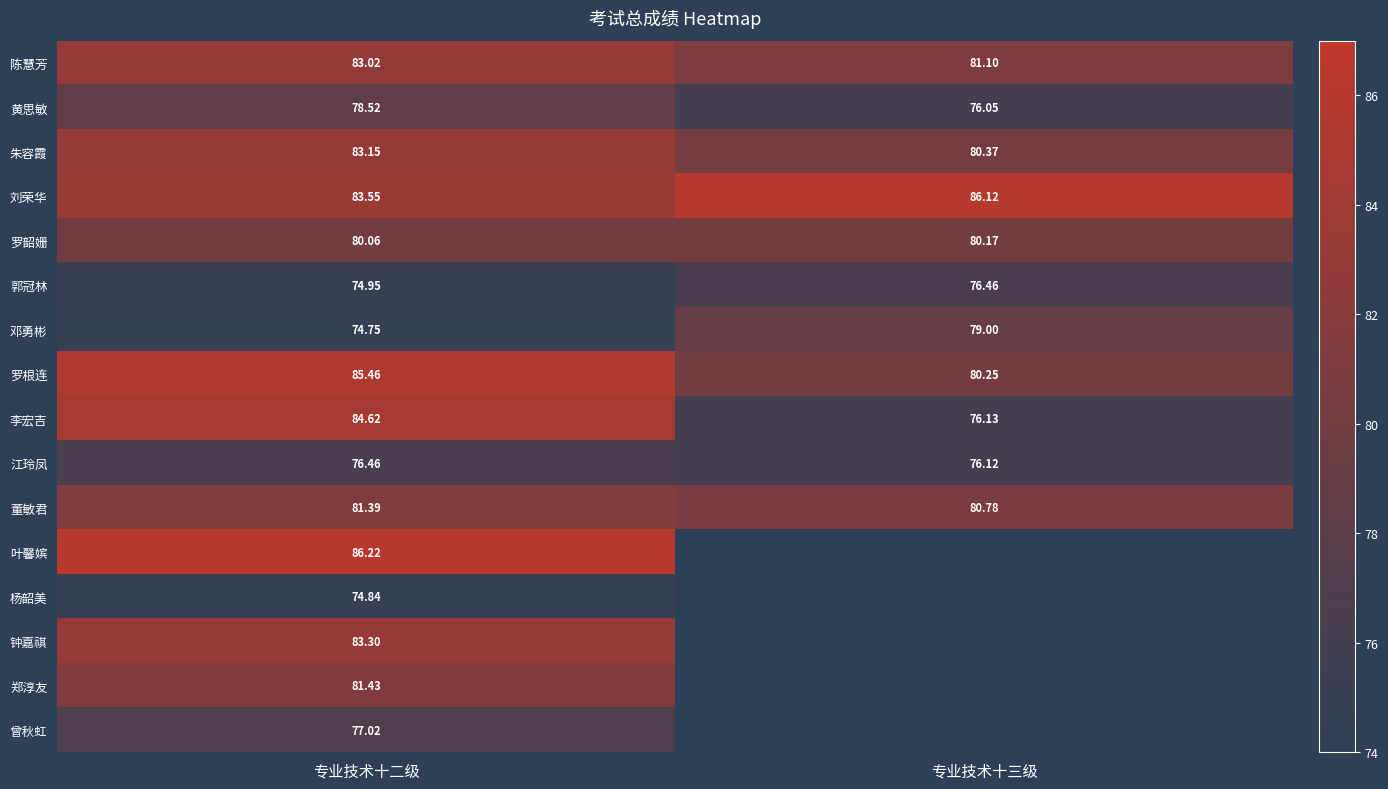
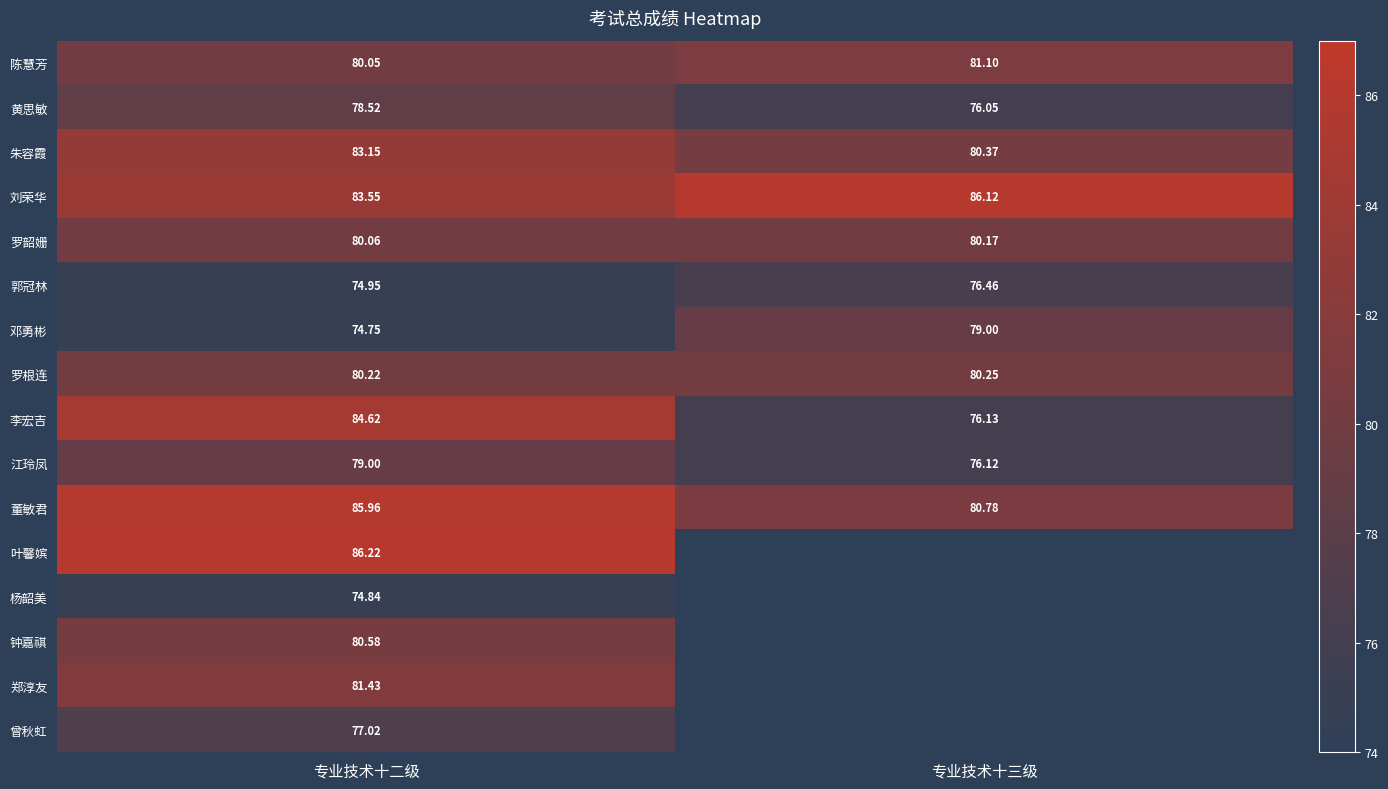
  {
    "陈慧芳": {
-     "专业技术十二级": 83.02,
+     "专业技术十二级": 80.05,
      "专业技术十三级": 81.10
    },
    "黄思敏": {
      "专业技术十二级": 78.52,
      "专业技术十三级": 76.05
    },
    "朱容霞": {
      "专业技术十二级": 83.15,
      "专业技术十三级": 80.37
    },
    "刘荣华": {
      "专业技术十二级": 83.55,
      "专业技术十三级": 86.12
    },
    "罗韶姗": {
      "专业技术十二级": 80.06,
      "专业技术十三级": 80.17
    },
    "郭冠林": {
      "专业技术十二级": 74.95,
      "专业技术十三级": 76.46
    },
    "邓勇彬": {
      "专业技术十二级": 74.75,
      "专业技术十三级": 79.00
    },
    "罗根连": {
-     "专业技术十二级": 85.46,
+     "专业技术十二级": 80.22,
      "专业技术十三级": 80.25
    },
    "李宏吉": {
      "专业技术十二级": 84.62,
      "专业技术十三级": 76.13
    },
    "江玲凤": {
-     "专业技术十二级": 76.46,
+     "专业技术十二级": 79.00,
      "专业技术十三级": 76.12
    },
    "董敏君": {
-     "专业技术十二级": 81.39,
+     "专业技术十二级": 85.96,
      "专业技术十三级": 80.78
    },
    "叶馨嫔": {
      "专业技术十二级": 86.22
    },
    "杨韶美": {
      "专业技术十二级": 74.84
    },
    "钟嘉祺": {
-     "专业技术十二级": 83.30
+     "专业技术十二级": 80.58
    },
    "郑淳友": {
      "专业技术十二级": 81.43
    },
    "曾秋虹": {
      "专业技术十二级": 77.02
    }
  }
